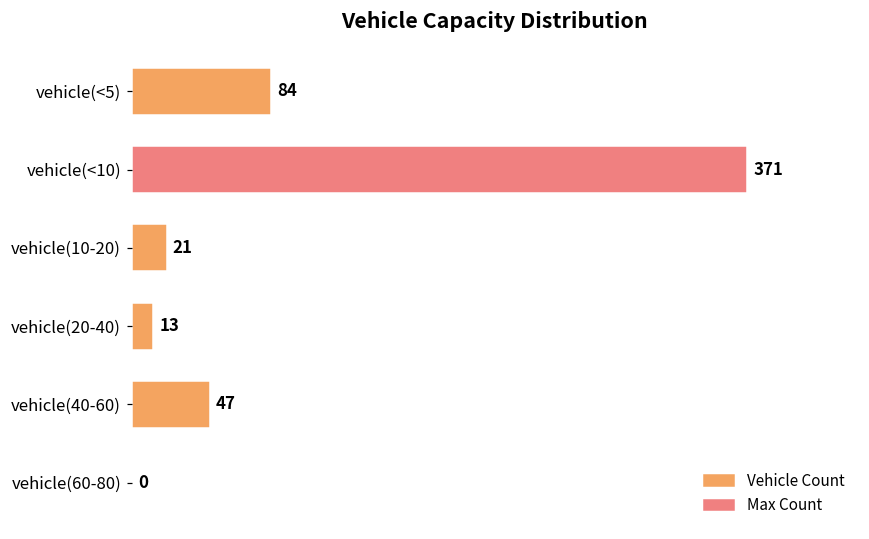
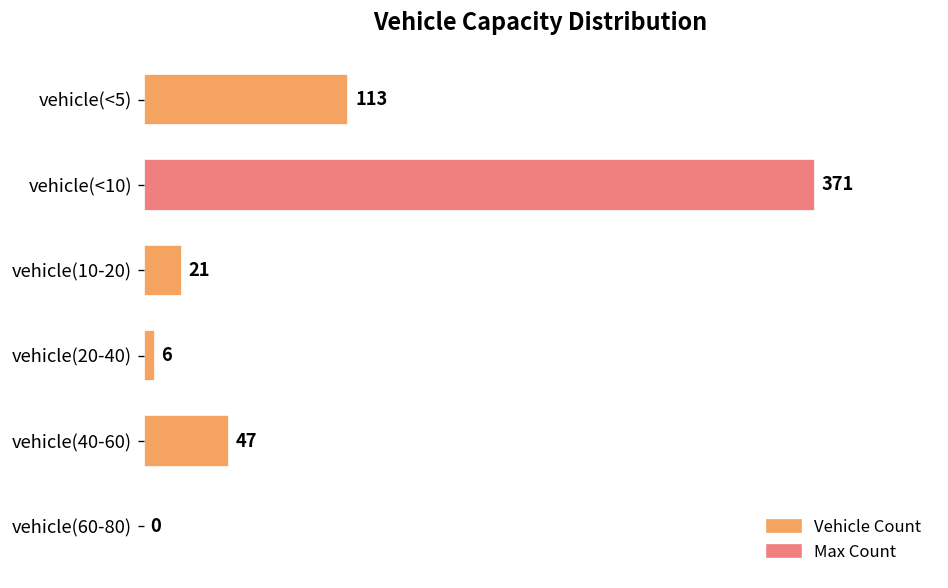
  {
-   "vehicle(<5)": 84,
+   "vehicle(<5)": 113,
    "vehicle(<10)": 371,
    "vehicle(10-20)": 21,
-   "vehicle(20-40)": 13,
+   "vehicle(20-40)": 6,
    "vehicle(40-60)": 47,
    "vehicle(60-80)": 0
  }
